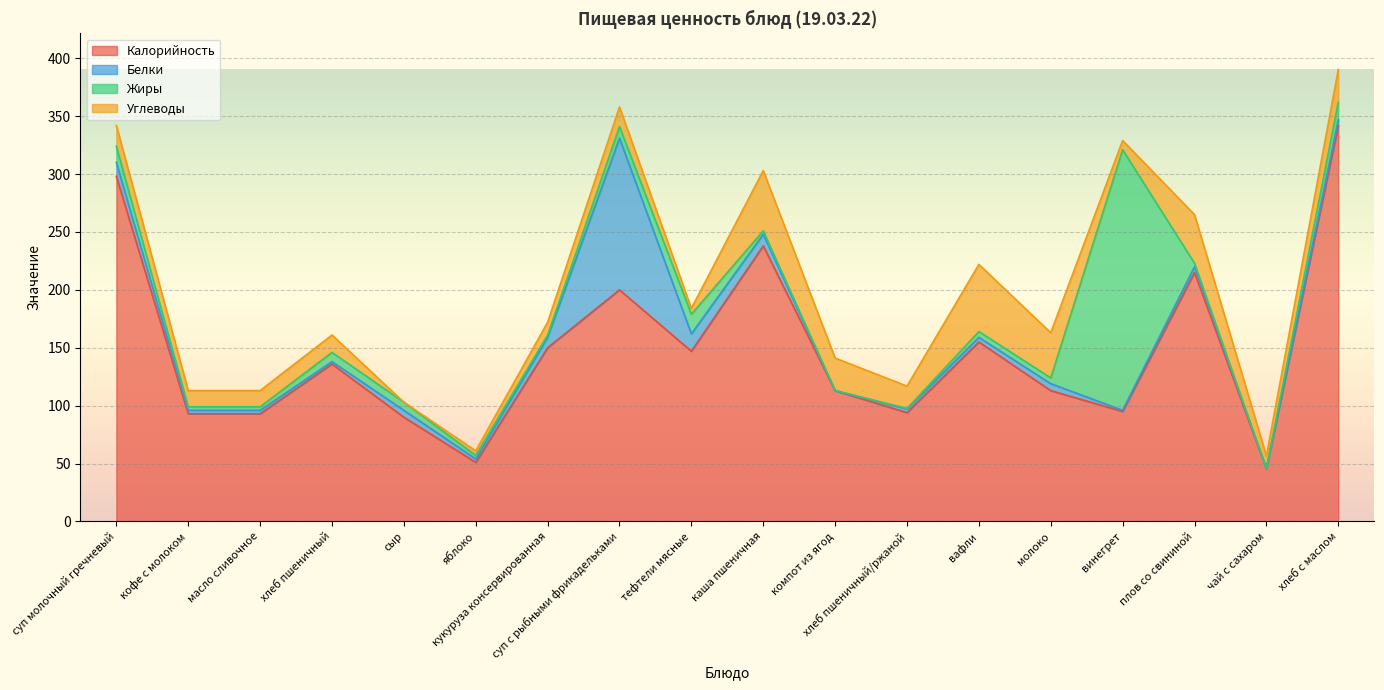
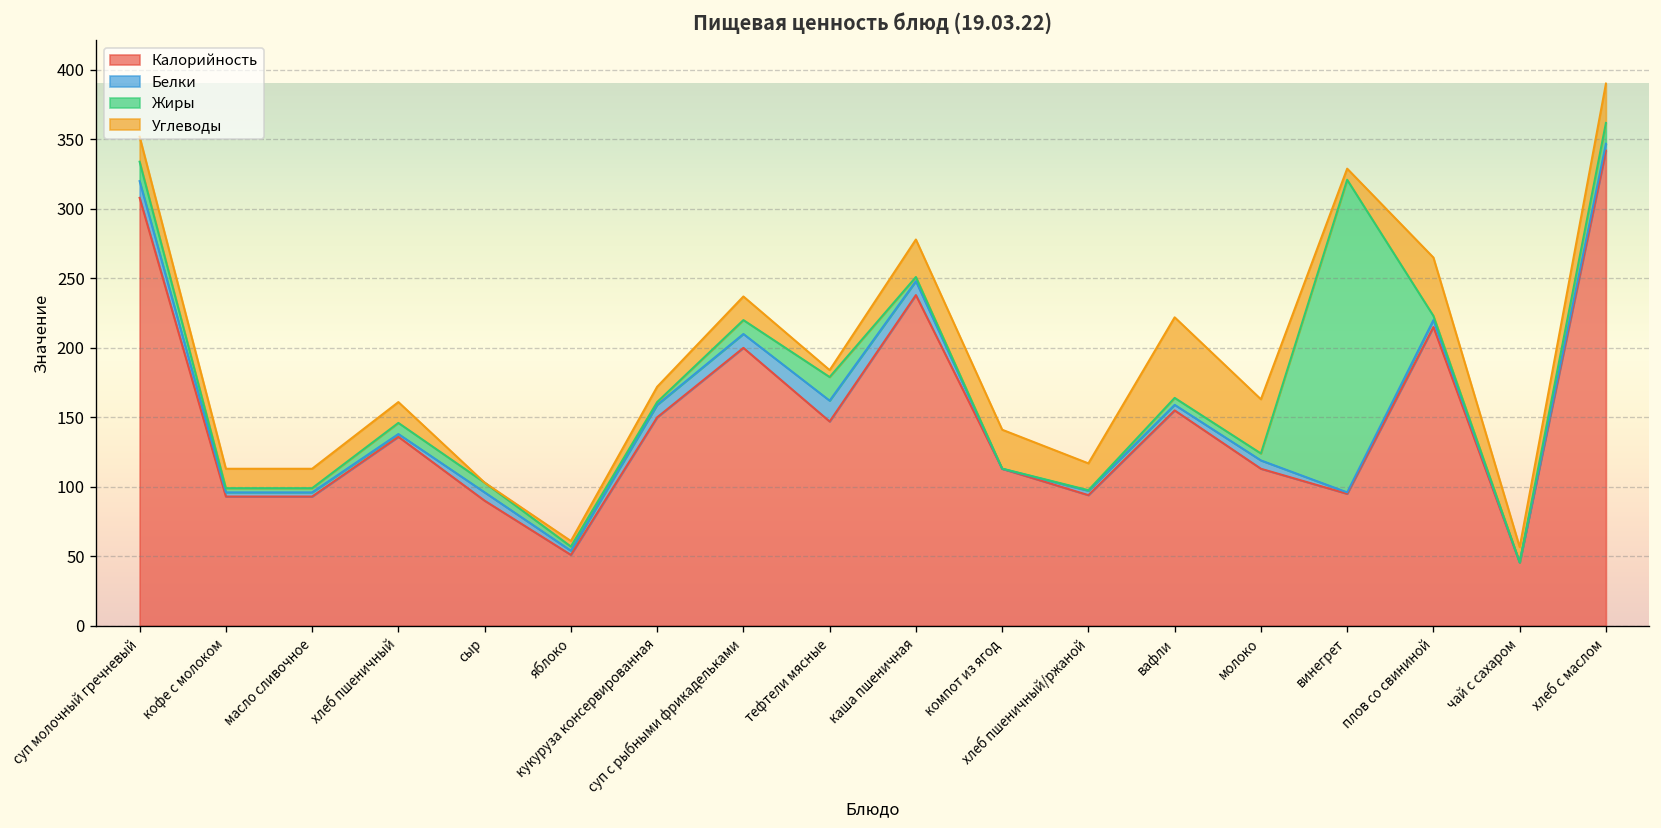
  {
    "Калорийность": {
-     "суп молочный гречневый": 298,
+     "суп молочный гречневый": 308,
      "кофе с молоком": 93,
      "масло сливочное": 93,
      "сыр": 90,
      "яблоко": 51,
      "кукуруза консервированная": 150,
      "суп с рыбными фрикадельками": 200,
      "тефтели мясные": 147,
      "каша пшеничная": 238,
      "хлеб пшеничный/ржаной": 94,
      "вафли": 155,
      "молоко": 113,
      "плов со свининой": 215,
      "хлеб с маслом": 342
    },
    "Белки": {
      "суп молочный гречневый": 12,
      "кофе с молоком": 3,
      "масло сливочное": 3,
      "сыр": 6,
      "яблоко": 3,
-     "суп с рыбными фрикадельками": 131,
+     "суп с рыбными фрикадельками": 10,
      "тефтели мясные": 15,
      "каша пшеничная": 10,
      "вафли": 4,
      "молоко": 6,
      "плов со свининой": 5,
      "хлеб с маслом": 5
    },
    "Жиры": {
      "суп молочный гречневый": 14,
      "кофе с молоком": 3,
      "масло сливочное": 3,
      "хлеб пшеничный": 8,
      "яблоко": 3,
      "суп с рыбными фрикадельками": 10,
      "тефтели мясные": 17,
      "каша пшеничная": 3,
      "вафли": 5,
      "молоко": 5,
      "винегрет": 225,
      "плов со свининой": 3,
      "хлеб с маслом": 15
    },
    "Углеводы": {
      "кофе с молоком": 14,
      "масло сливочное": 14,
      "хлеб пшеничный": 15,
      "яблоко": 4,
      "кукуруза консервированная": 11,
      "суп с рыбными фрикадельками": 17,
      "тефтели мясные": 5,
-     "каша пшеничная": 52,
+     "каша пшеничная": 27,
      "компот из ягод": 28,
      "хлеб пшеничный/ржаной": 19,
      "вафли": 58,
      "молоко": 39,
      "винегрет": 8,
      "плов со свининой": 42,
      "чай с сахаром": 11,
      "хлеб с маслом": 28
    }
  }
